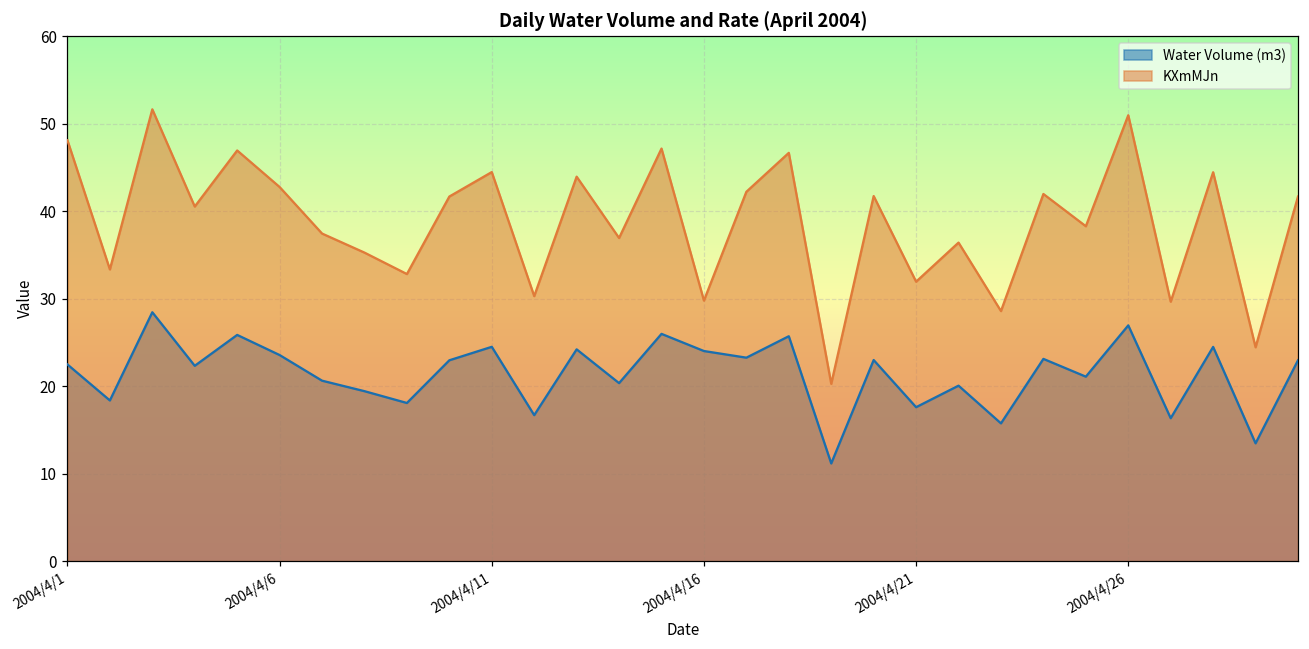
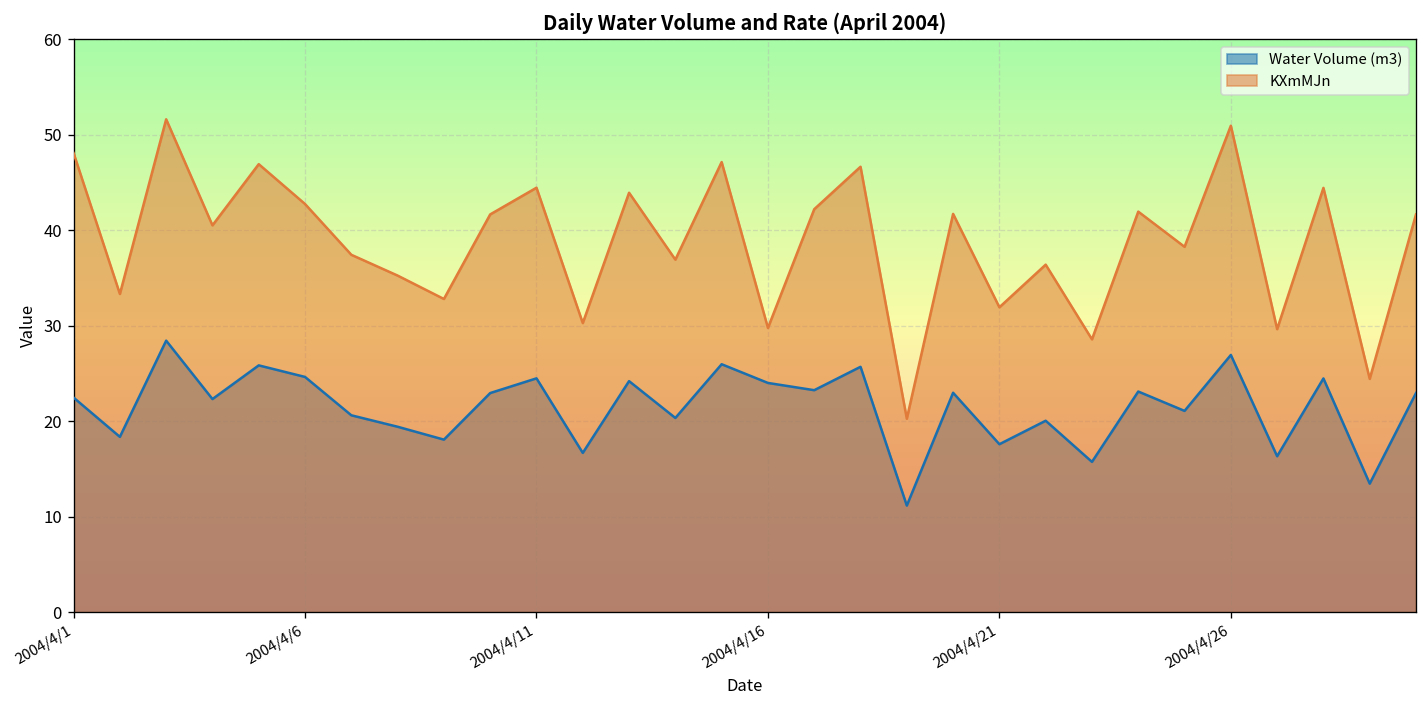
  {
    "Water Volume (m3)": {
      "2004/4/1": 22,
-     "2004/4/6": 24,
+     "2004/4/6": 25,
      "2004/4/11": 24,
      "2004/4/16": 24,
      "2004/4/21": 18,
      "2004/4/26": 27
    },
    "KXmMJn": {
      "2004/4/1": 48,
      "2004/4/6": 43,
      "2004/4/11": 44,
      "2004/4/16": 30,
      "2004/4/21": 32,
      "2004/4/26": 51
    }
  }
